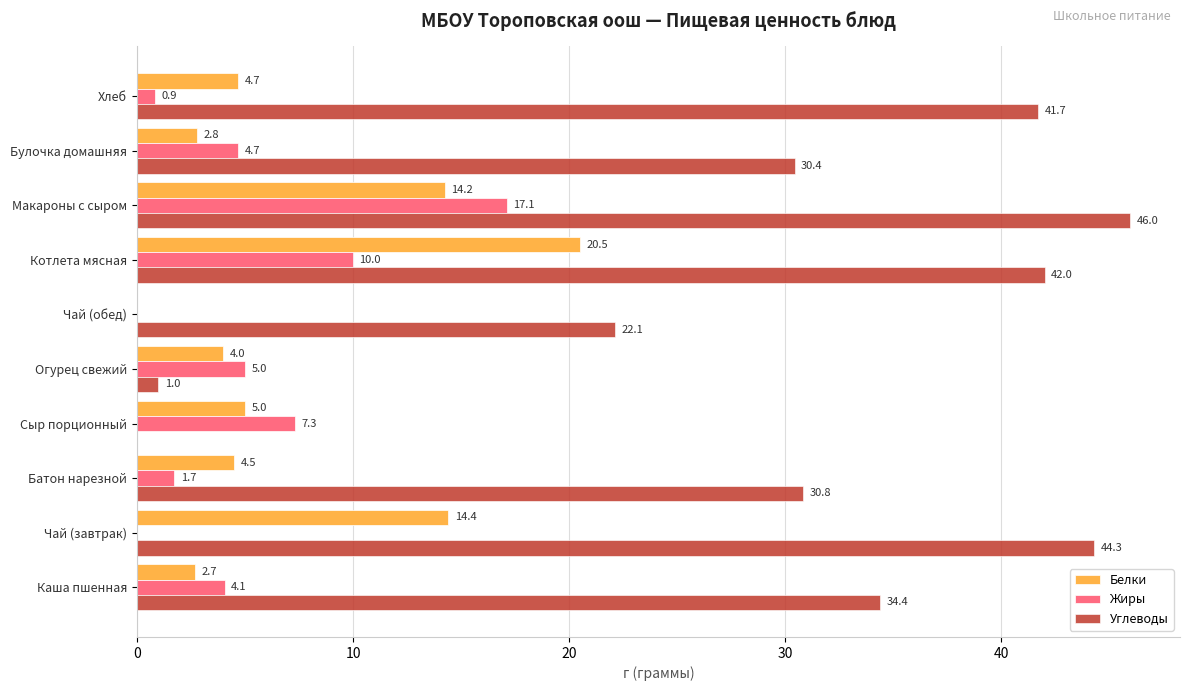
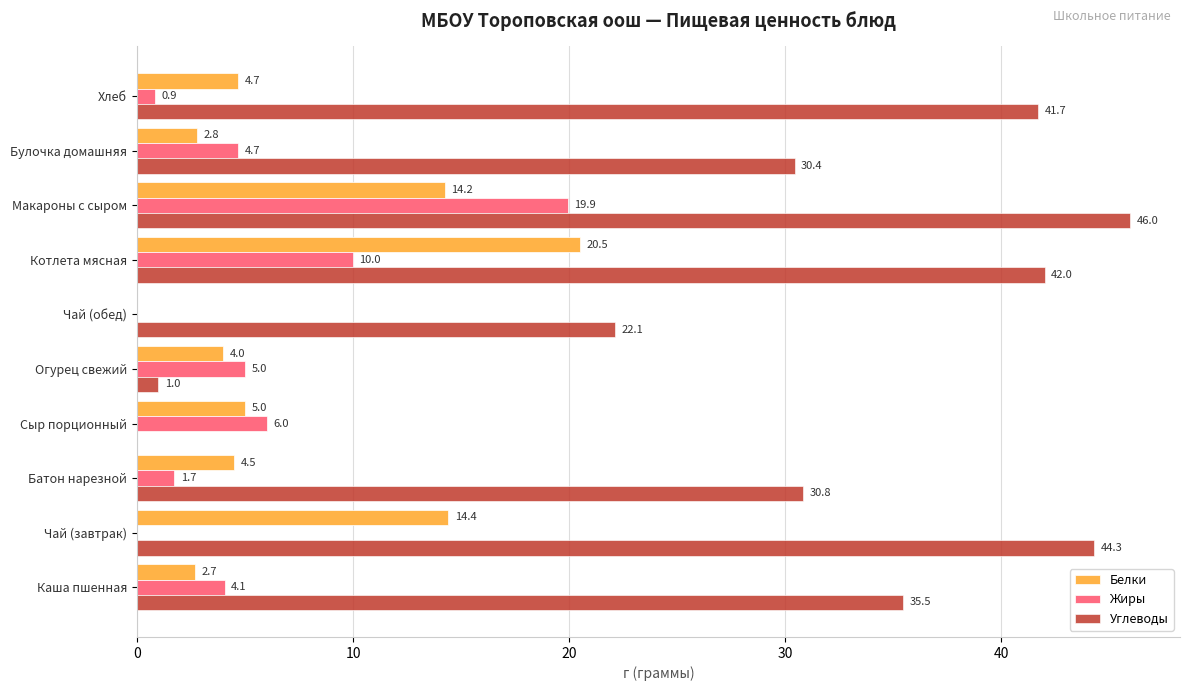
  {
    "Белки": {
      "Хлеб": 4.7,
      "Булочка домашняя": 2.8,
      "Макароны с сыром": 14.2,
      "Котлета мясная": 20.5,
      "Огурец свежий": 4.0,
      "Сыр порционный": 5.0,
      "Батон нарезной": 4.5,
      "Чай (завтрак)": 14.4,
      "Каша пшенная": 2.7
    },
    "Жиры": {
      "Хлеб": 0.9,
      "Булочка домашняя": 4.7,
-     "Макароны с сыром": 17.1,
+     "Макароны с сыром": 19.9,
      "Котлета мясная": 10.0,
      "Огурец свежий": 5.0,
-     "Сыр порционный": 7.3,
+     "Сыр порционный": 6.0,
      "Батон нарезной": 1.7,
      "Каша пшенная": 4.1
    },
    "Углеводы": {
      "Хлеб": 41.7,
      "Булочка домашняя": 30.4,
      "Макароны с сыром": 46.0,
      "Котлета мясная": 42.0,
      "Чай (обед)": 22.1,
      "Огурец свежий": 1.0,
      "Батон нарезной": 30.8,
      "Чай (завтрак)": 44.3,
-     "Каша пшенная": 34.4
+     "Каша пшенная": 35.5
    }
  }
